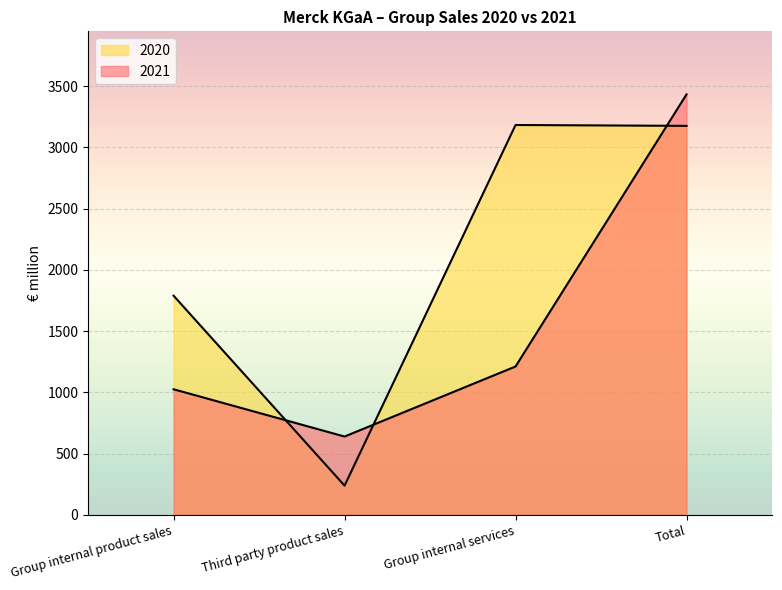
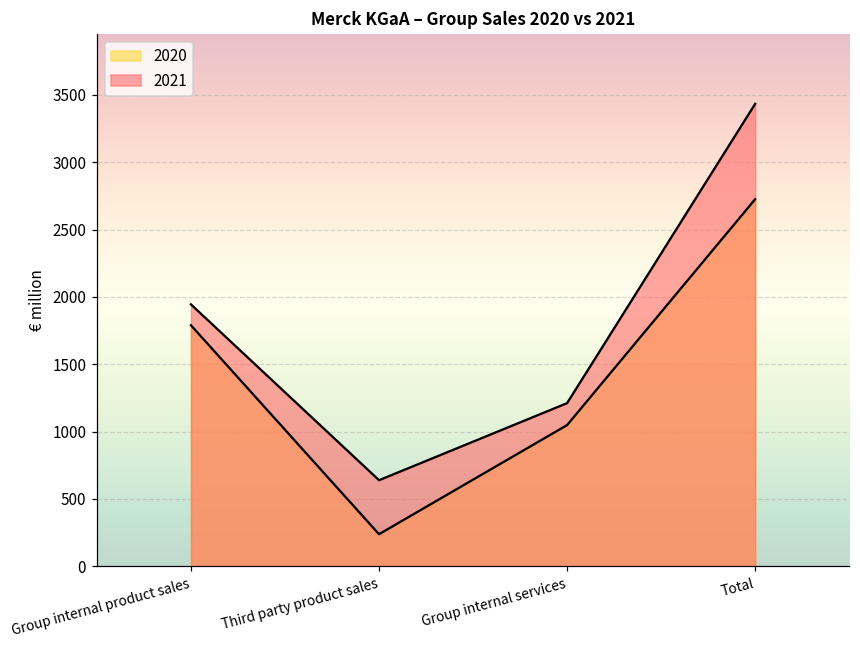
  {
    "2020": {
      "Group internal product sales": 1790,
      "Third party product sales": 240,
-     "Group internal services": 3180,
-     "Total": 3180
+     "Group internal services": 1050,
+     "Total": 2730
    },
    "2021": {
-     "Group internal product sales": 1030,
+     "Group internal product sales": 1940,
      "Third party product sales": 640,
      "Group internal services": 1210,
      "Total": 3430
    }
  }
